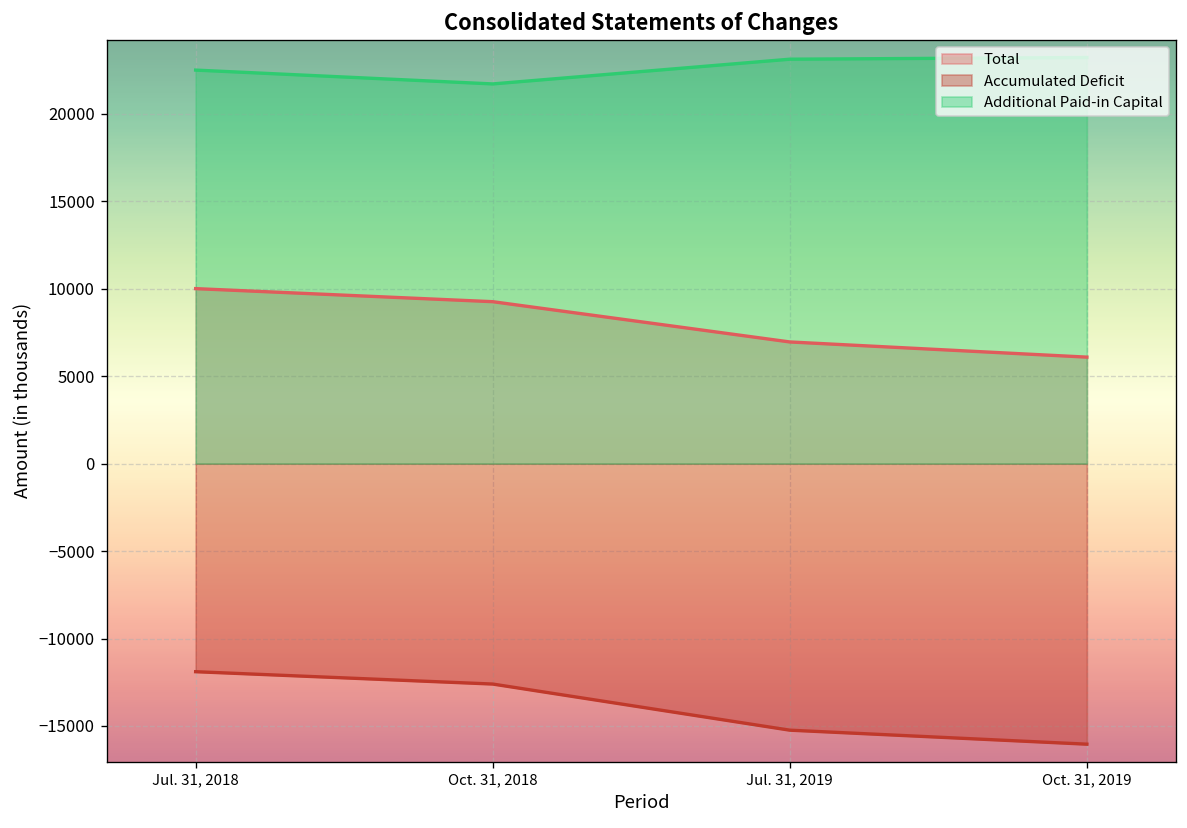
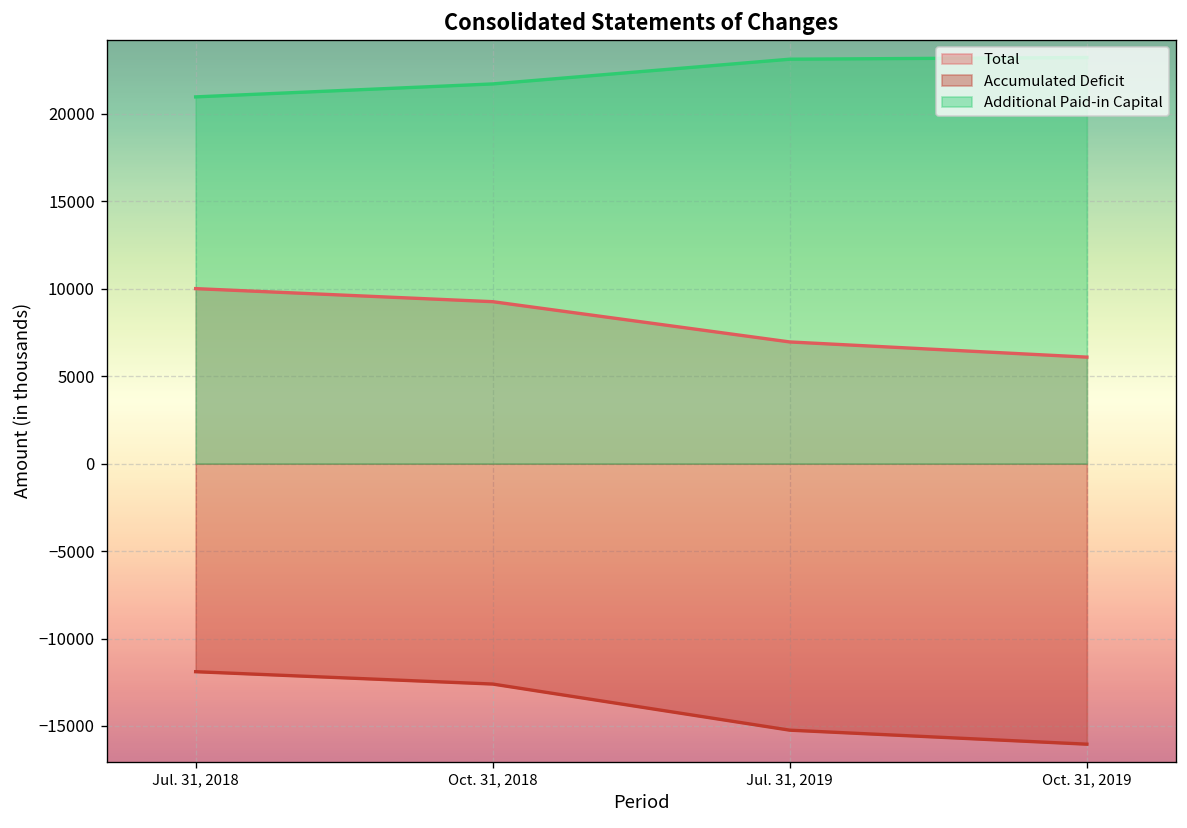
  {
    "Additional Paid-in Capital": {
-     "Jul. 31, 2018": 22500,
+     "Jul. 31, 2018": 21000,
      "Oct. 31, 2018": 21700,
      "Jul. 31, 2019": 23100
    }
  }
